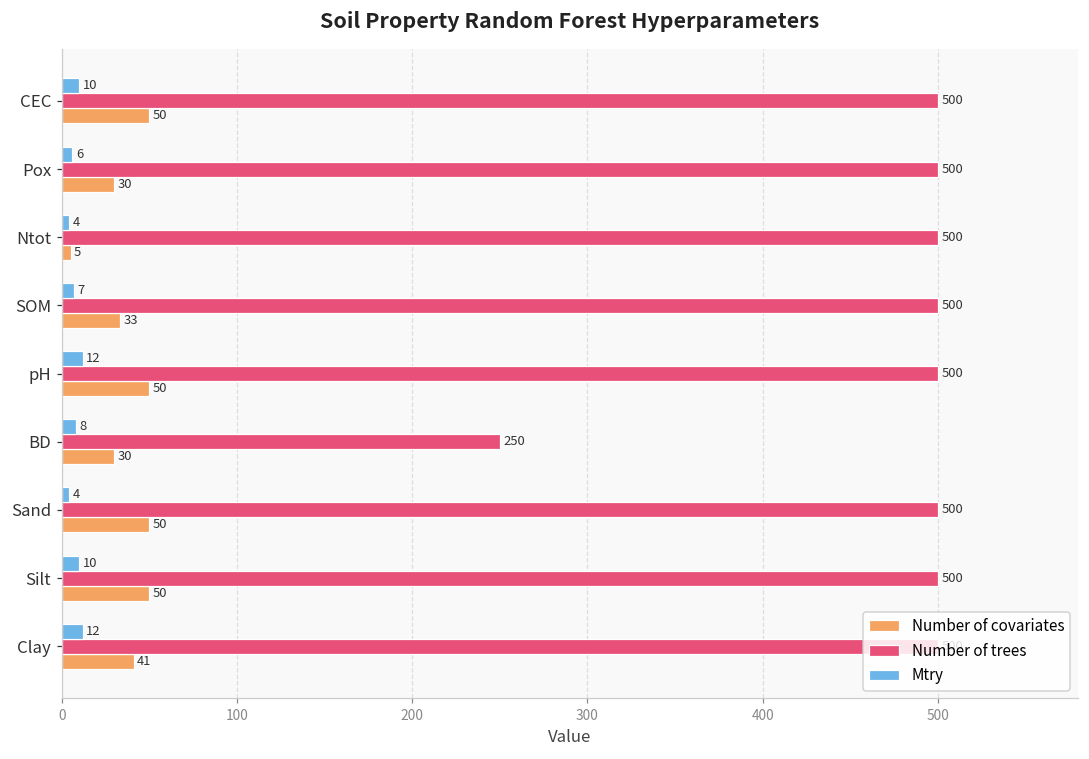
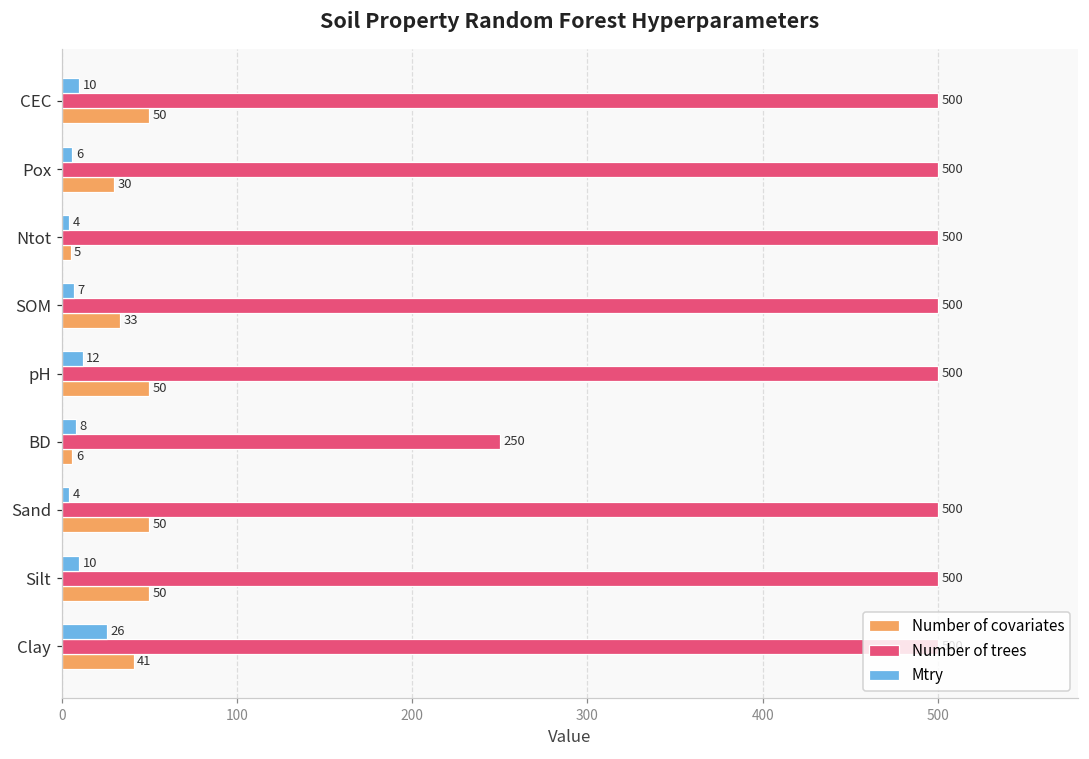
  {
    "Number of covariates": {
      "CEC": 50,
      "Pox": 30,
      "Ntot": 5,
      "SOM": 33,
      "pH": 50,
-     "BD": 30,
+     "BD": 6,
      "Sand": 50,
      "Silt": 50,
      "Clay": 41
    },
    "Number of trees": {
      "CEC": 500,
      "Pox": 500,
      "Ntot": 500,
      "SOM": 500,
      "pH": 500,
      "BD": 250,
      "Sand": 500,
      "Silt": 500
    },
    "Mtry": {
      "CEC": 10,
      "Pox": 6,
      "Ntot": 4,
      "SOM": 7,
      "pH": 12,
      "BD": 8,
      "Sand": 4,
      "Silt": 10,
-     "Clay": 12
+     "Clay": 26
    }
  }
